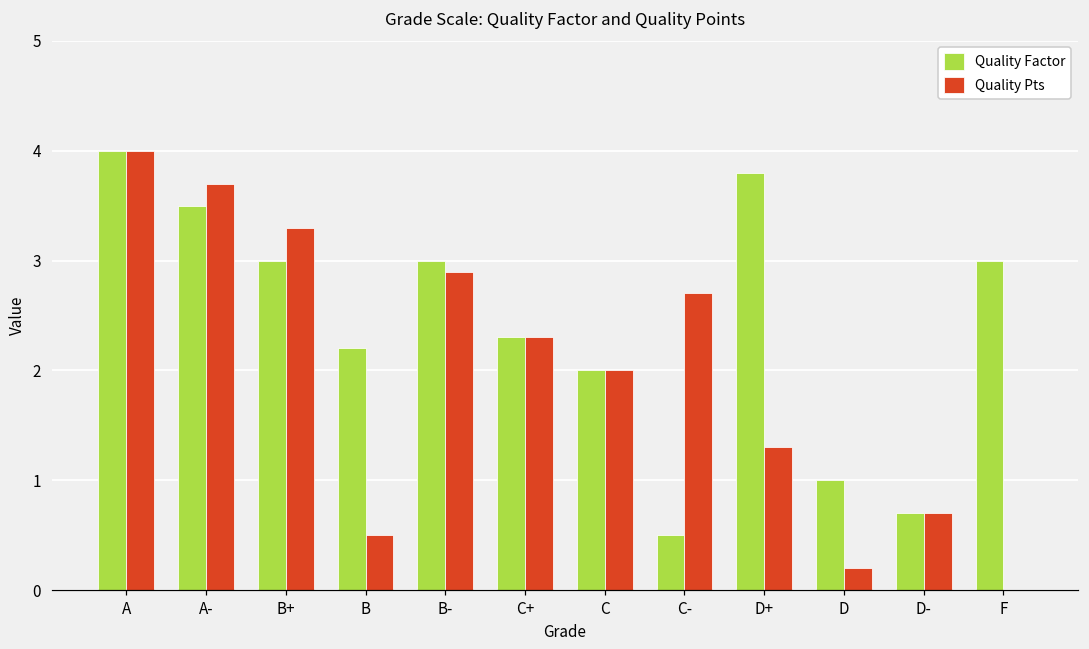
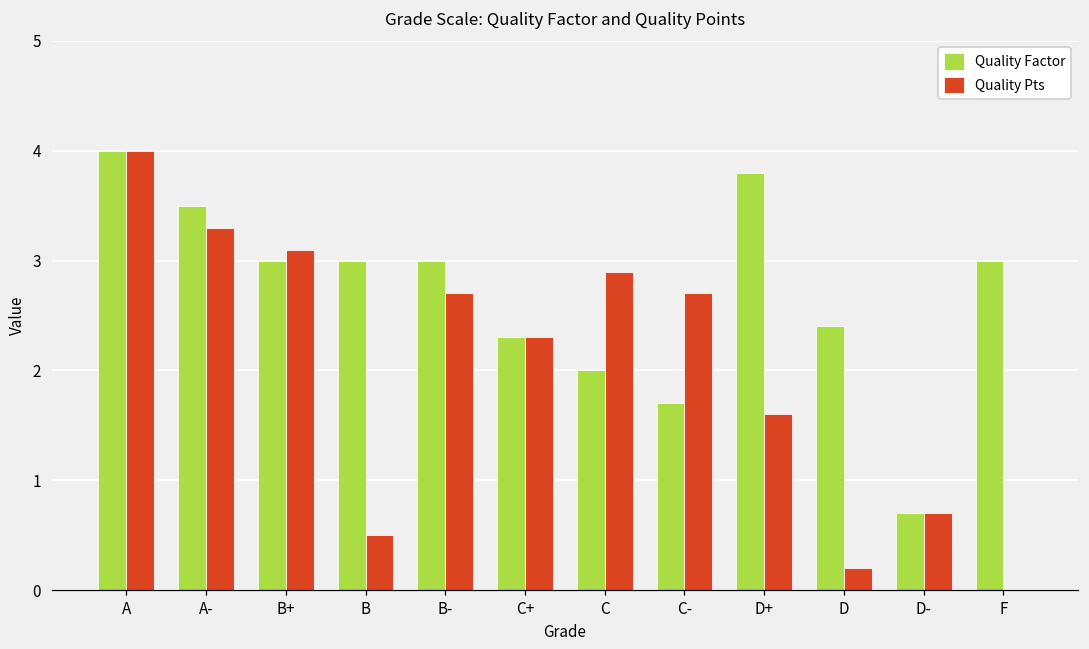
  {
    "Quality Factor": {
      "A": 4.0,
      "A-": 3.5,
      "B+": 3.0,
-     "B": 2.2,
+     "B": 3.0,
      "B-": 3.0,
      "C+": 2.3,
      "C": 2.0,
-     "C-": 0.5,
+     "C-": 1.7,
      "D+": 3.8,
-     "D": 1.0,
+     "D": 2.4,
      "D-": 0.7,
      "F": 3.0
    },
    "Quality Pts": {
      "A": 4.0,
-     "A-": 3.7,
-     "B+": 3.3,
+     "A-": 3.3,
+     "B+": 3.1,
      "B": 0.5,
-     "B-": 2.9,
+     "B-": 2.7,
      "C+": 2.3,
-     "C": 2.0,
+     "C": 2.9,
      "C-": 2.7,
-     "D+": 1.3,
+     "D+": 1.6,
      "D": 0.2,
      "D-": 0.7,
      "F": 0.0
    }
  }
